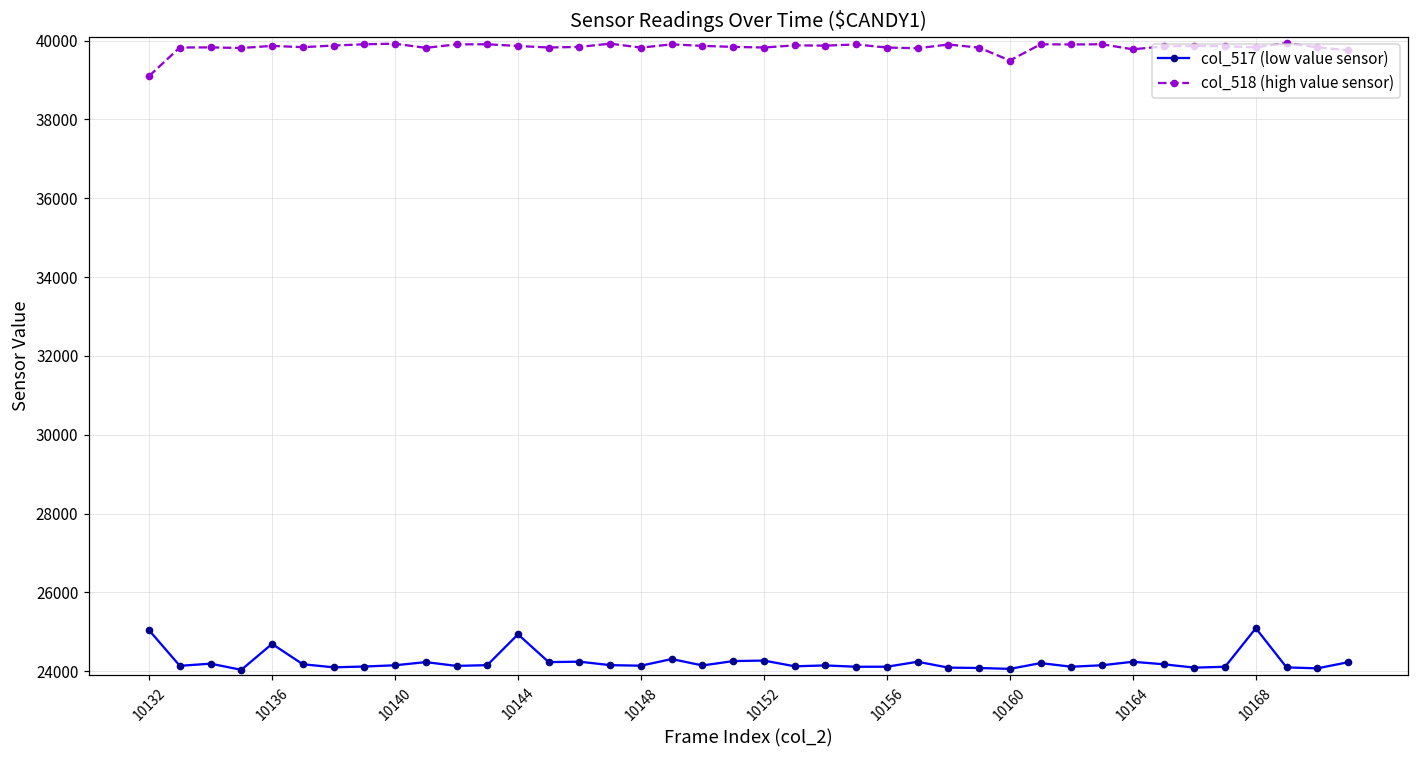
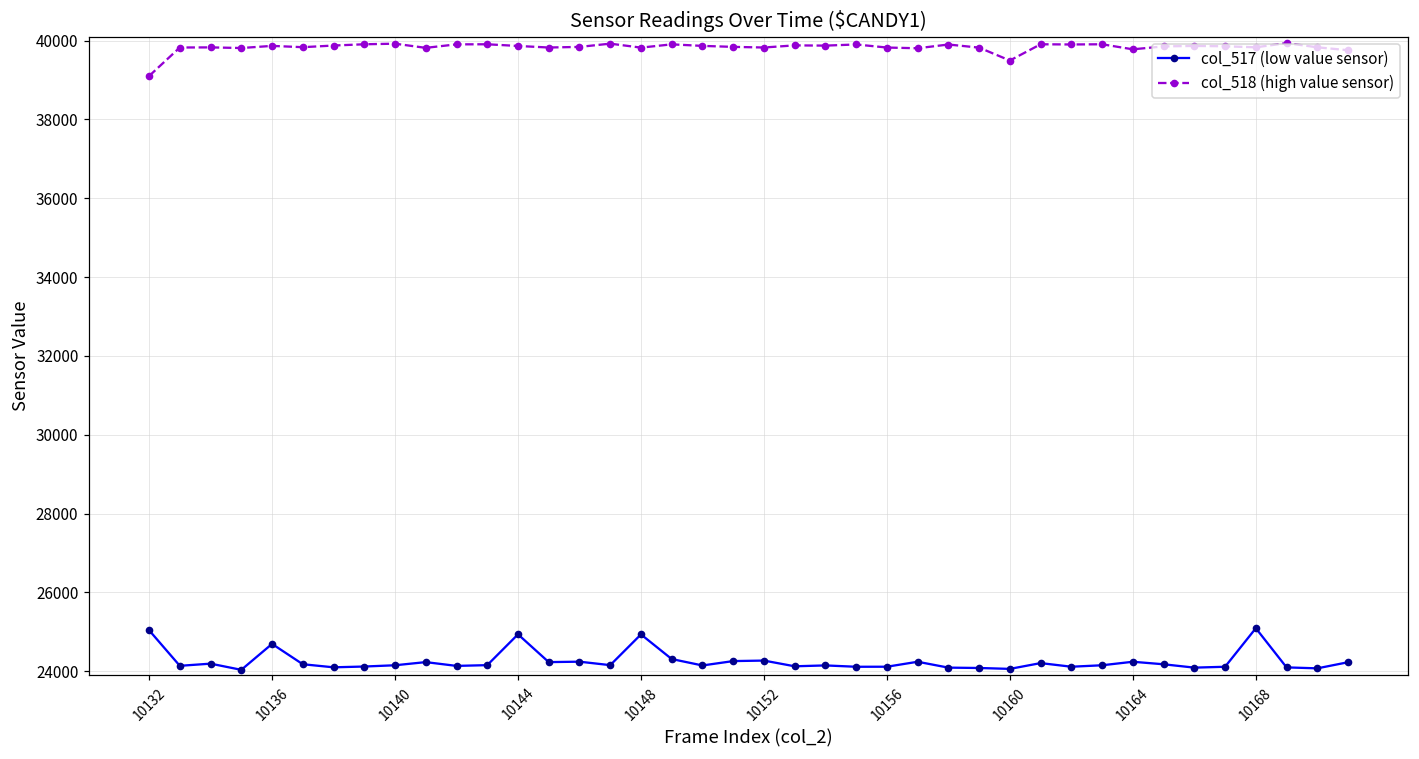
  {
    "col_517 (low value sensor)": {
      "10132": 25000,
      "10136": 24700,
      "10140": 24200,
      "10144": 24900,
-     "10148": 24100,
+     "10148": 24900,
      "10152": 24300,
      "10156": 24100,
      "10160": 24100,
      "10164": 24200,
      "10168": 25100
    },
    "col_518 (high value sensor)": {
      "10132": 39100,
      "10136": 39900,
      "10140": 39900,
      "10144": 39900,
      "10148": 39800,
      "10152": 39800,
      "10156": 39800,
      "10160": 39500,
      "10164": 39800
    }
  }
